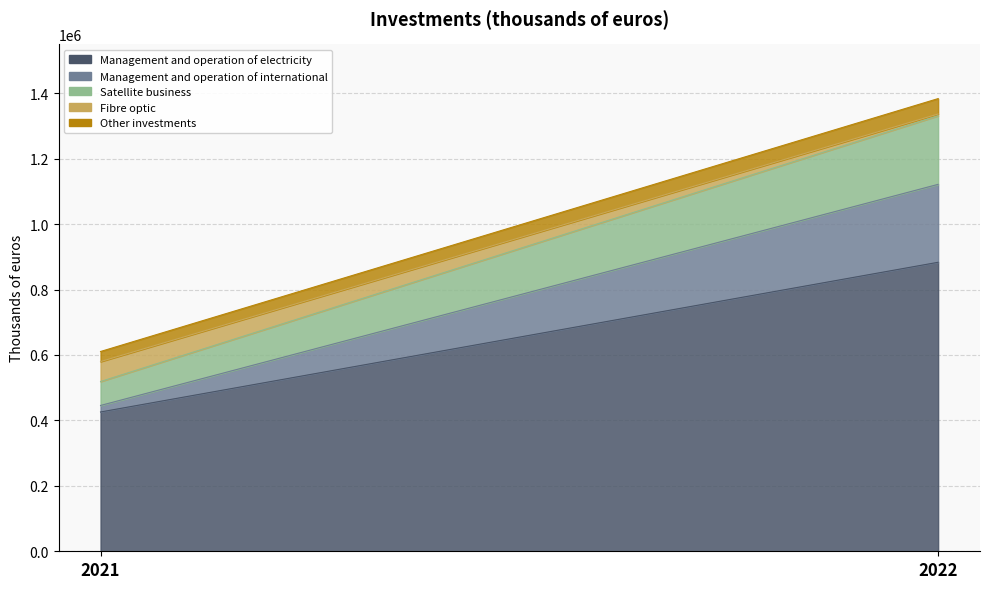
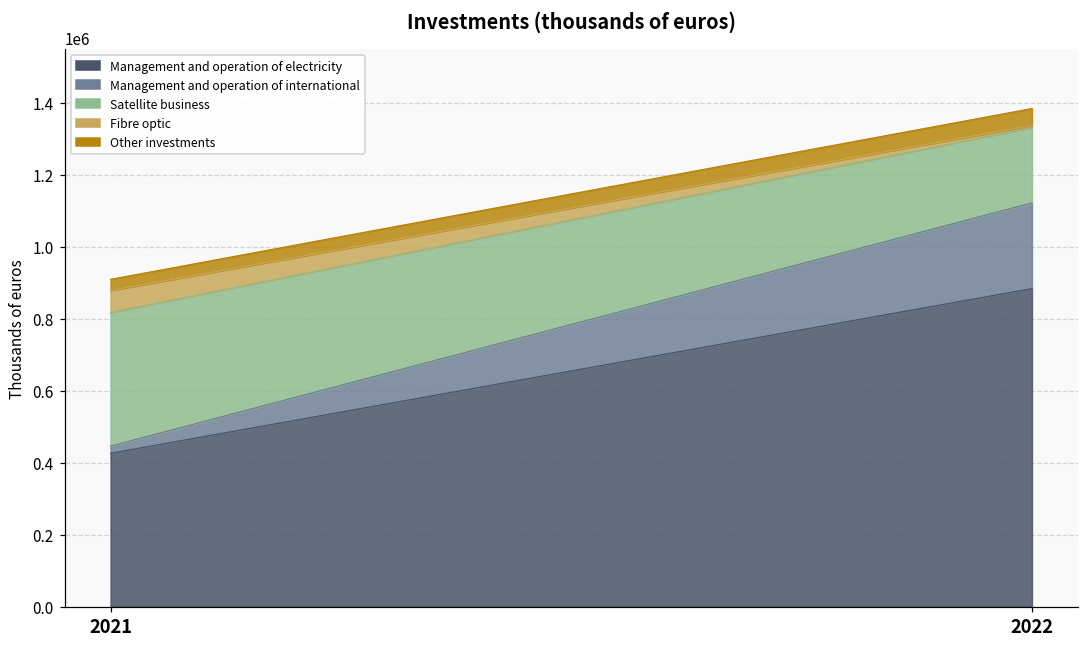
  {
    "Management and operation of electricity": {
      "2021": 430000,
      "2022": 880000
    },
    "Management and operation of international": {
      "2021": 20000,
      "2022": 240000
    },
    "Satellite business": {
-     "2021": 70000
+     "2021": 370000
    },
    "Fibre optic": {
      "2021": 60000
    },
    "Other investments": {
      "2021": 30000,
      "2022": 50000
    }
  }
